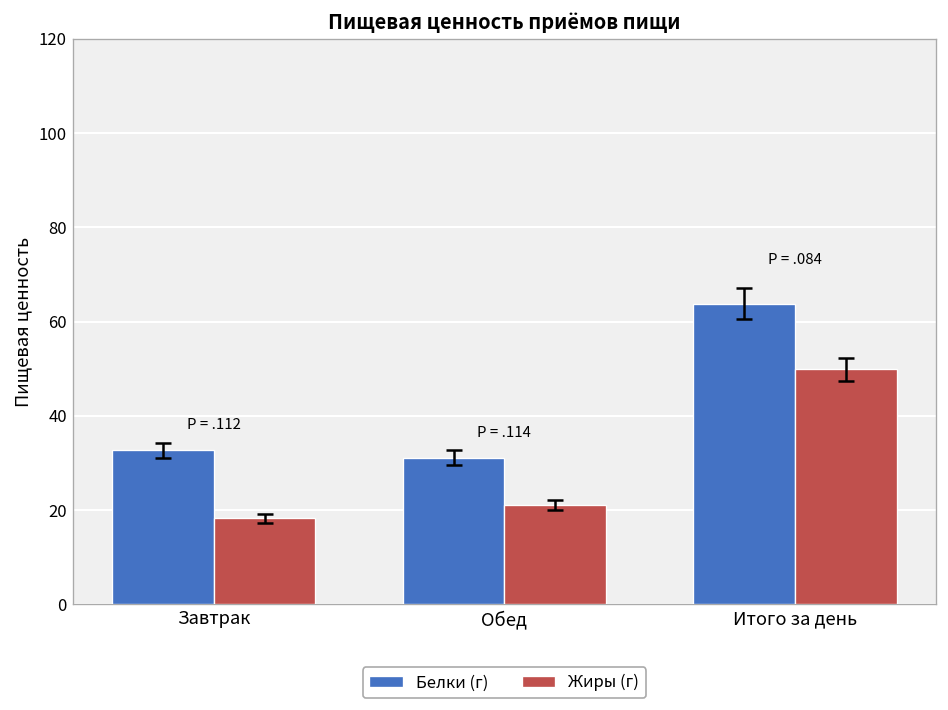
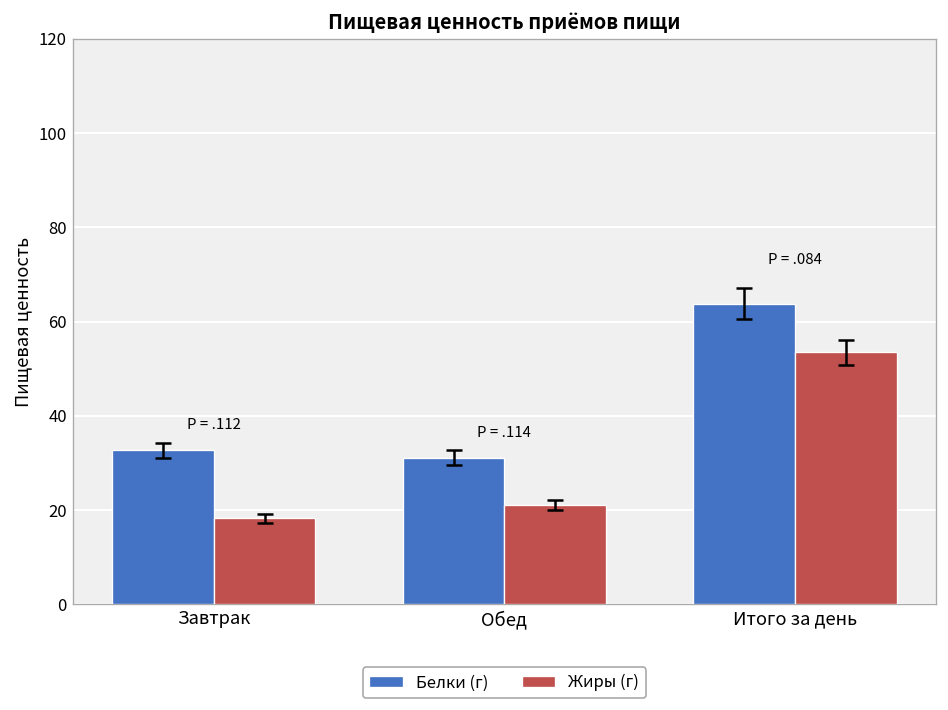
  {
    "Жиры (г)": {
      "Завтрак": 18,
      "Обед": 21,
-     "Итого за день": 50
+     "Итого за день": 53
    }
  }
